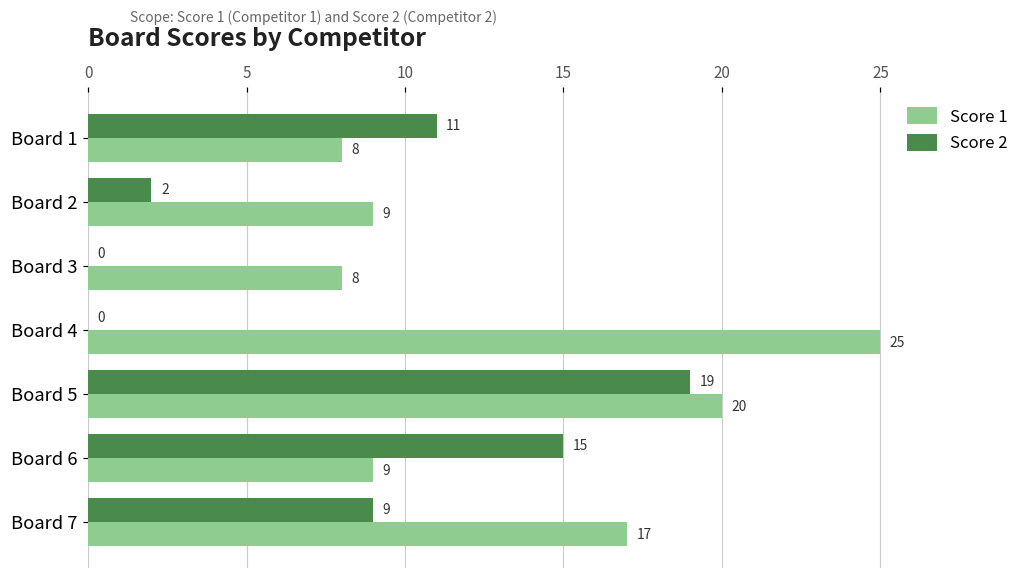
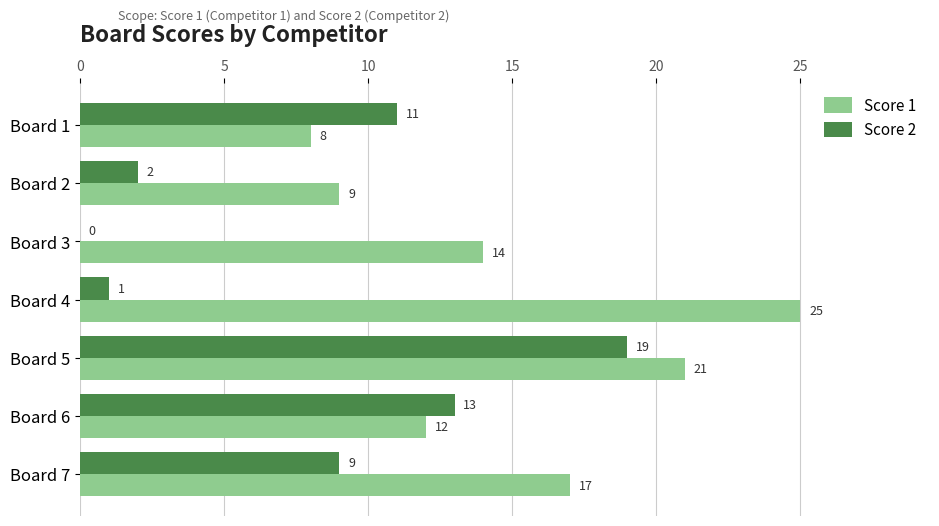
  {
    "Score 1": {
      "Board 1": 8,
      "Board 2": 9,
-     "Board 3": 8,
+     "Board 3": 14,
      "Board 4": 25,
-     "Board 5": 20,
-     "Board 6": 9,
+     "Board 5": 21,
+     "Board 6": 12,
      "Board 7": 17
    },
    "Score 2": {
      "Board 1": 11,
      "Board 2": 2,
      "Board 3": 0,
-     "Board 4": 0,
+     "Board 4": 1,
      "Board 5": 19,
-     "Board 6": 15,
+     "Board 6": 13,
      "Board 7": 9
    }
  }
